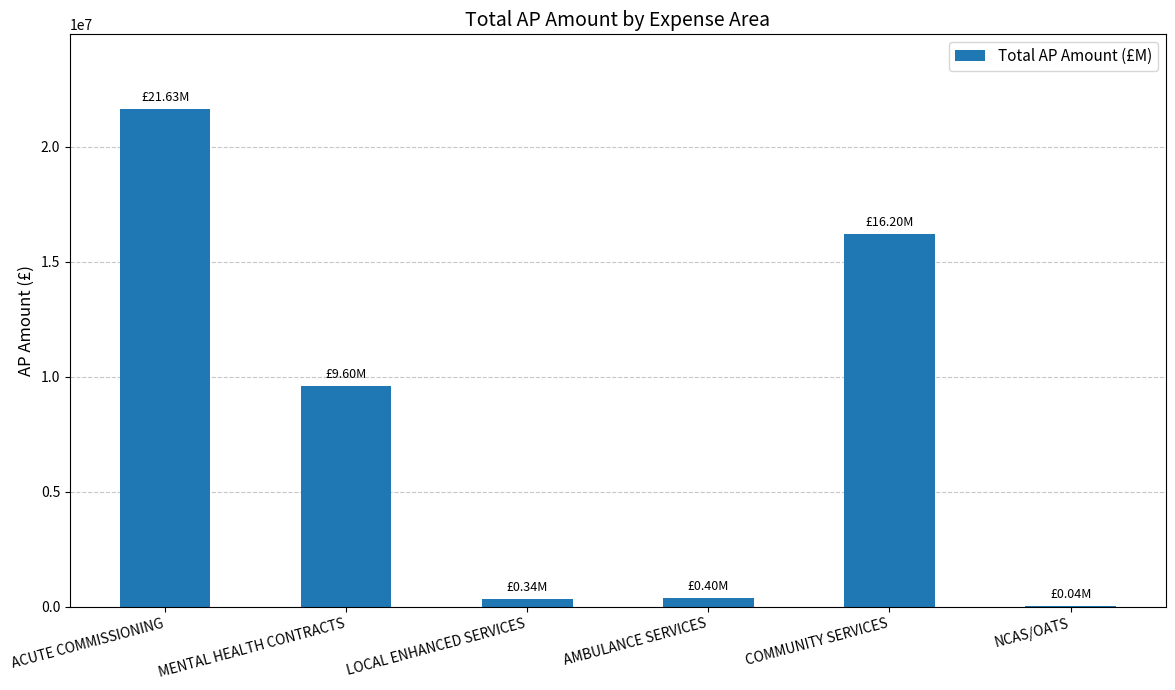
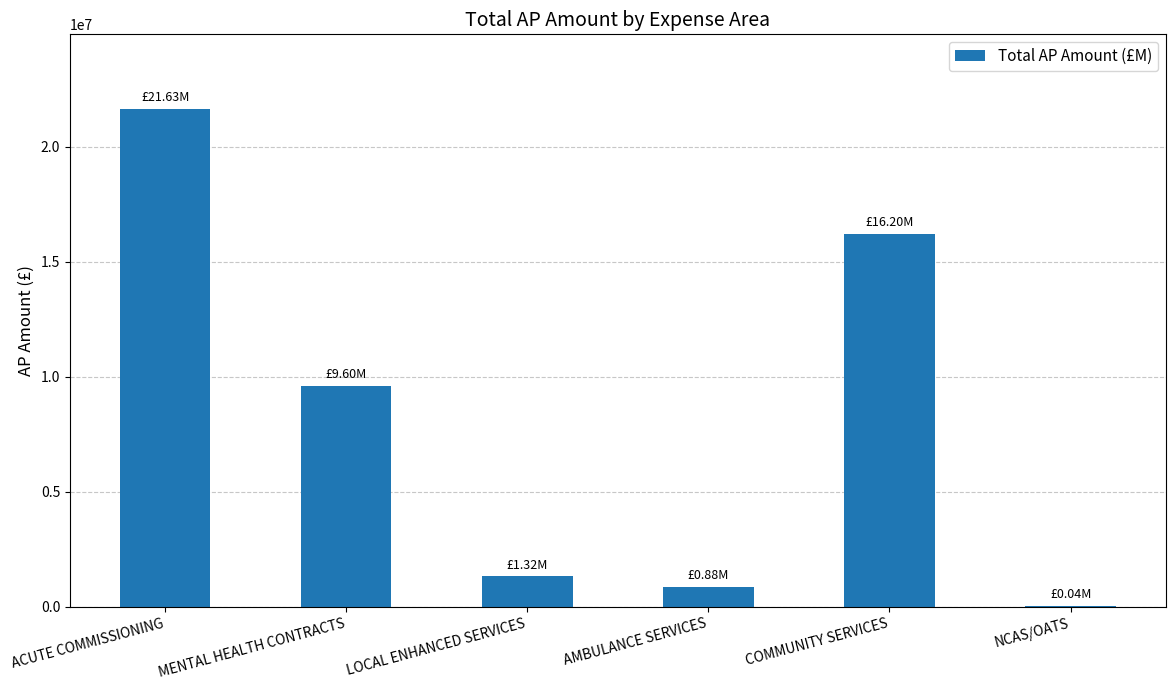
  {
    "ACUTE COMMISSIONING": "£21.63M",
    "MENTAL HEALTH CONTRACTS": "£9.60M",
-   "LOCAL ENHANCED SERVICES": "£0.34M",
-   "AMBULANCE SERVICES": "£0.40M",
+   "LOCAL ENHANCED SERVICES": "£1.32M",
+   "AMBULANCE SERVICES": "£0.88M",
    "COMMUNITY SERVICES": "£16.20M",
    "NCAS/OATS": "£0.04M"
  }
